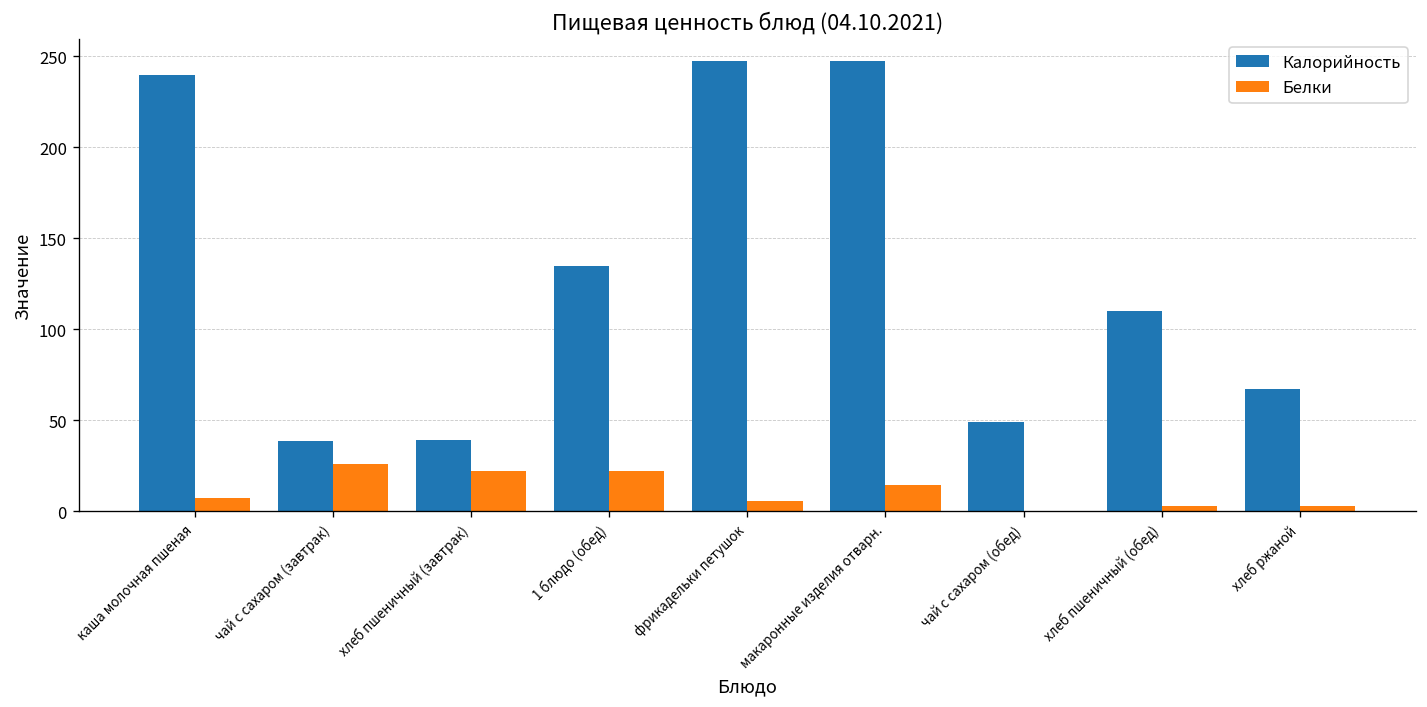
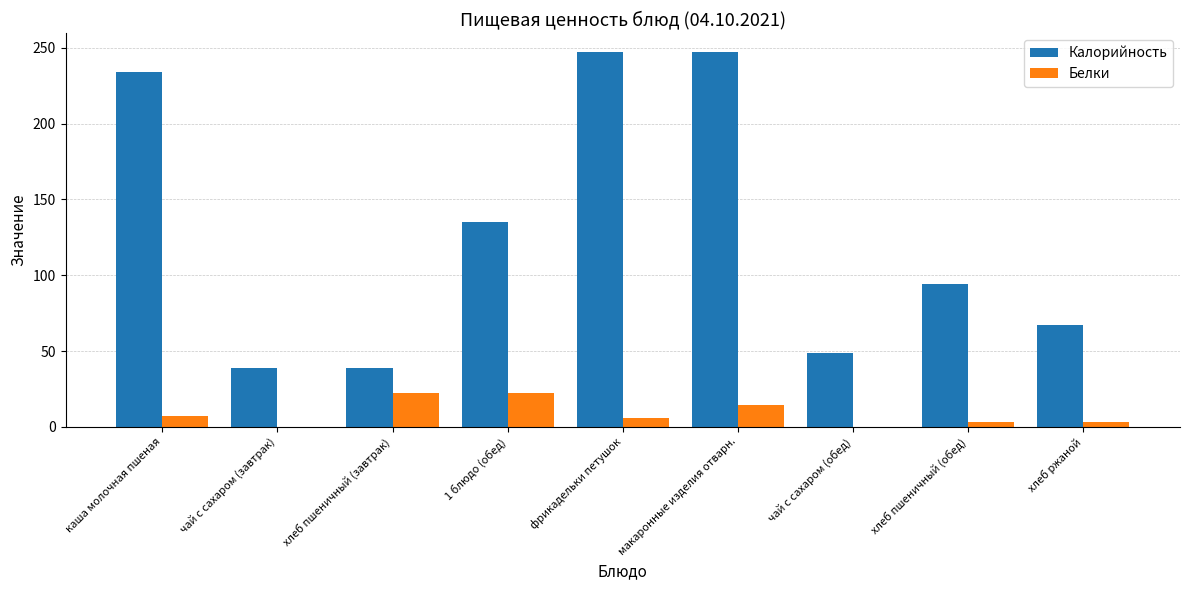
  {
    "Калорийность": {
-     "каша молочная пшеная": 240,
+     "каша молочная пшеная": 234,
      "чай с сахаром (завтрак)": 39,
      "хлеб пшеничный (завтрак)": 39,
      "1 блюдо (обед)": 135,
      "фрикадельки петушок": 247,
      "макаронные изделия отварн.": 247,
      "чай с сахаром (обед)": 49,
-     "хлеб пшеничный (обед)": 110,
+     "хлеб пшеничный (обед)": 94,
      "хлеб ржаной": 67
    },
    "Белки": {
      "каша молочная пшеная": 7,
-     "чай с сахаром (завтрак)": 26,
+     "чай с сахаром (завтрак)": 0,
      "хлеб пшеничный (завтрак)": 22,
      "1 блюдо (обед)": 22,
      "фрикадельки петушок": 6,
      "макаронные изделия отварн.": 14,
      "чай с сахаром (обед)": 0,
      "хлеб пшеничный (обед)": 3,
      "хлеб ржаной": 3
    }
  }
